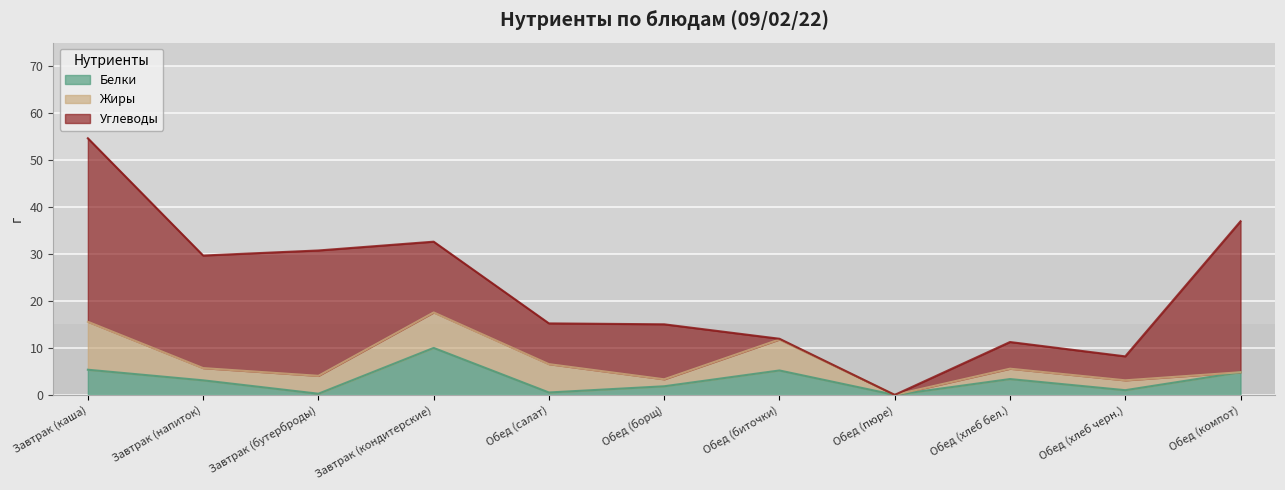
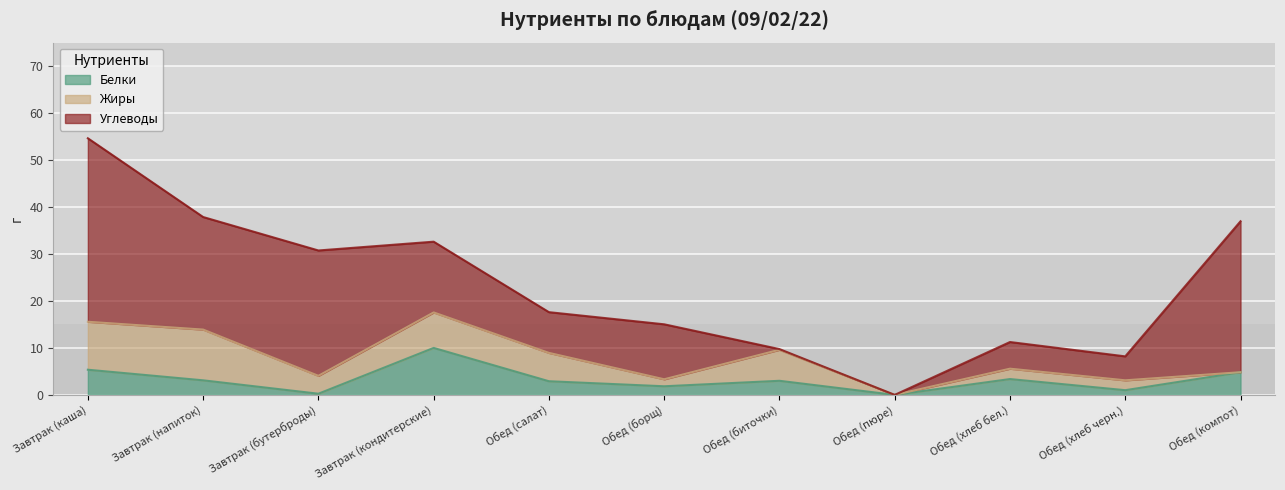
  {
    "Белки": {
      "Завтрак (каша)": 5,
      "Завтрак (напиток)": 3,
      "Завтрак (бутерброды)": 0,
      "Завтрак (кондитерские)": 10,
-     "Обед (салат)": 1,
+     "Обед (салат)": 3,
      "Обед (борщ)": 2,
-     "Обед (биточки)": 5,
+     "Обед (биточки)": 3,
      "Обед (хлеб бел.)": 3,
      "Обед (хлеб черн.)": 1
    },
    "Жиры": {
      "Завтрак (каша)": 10,
-     "Завтрак (напиток)": 3,
+     "Завтрак (напиток)": 11,
      "Завтрак (бутерброды)": 4,
      "Завтрак (кондитерские)": 8,
      "Обед (салат)": 6,
      "Обед (борщ)": 1,
      "Обед (хлеб бел.)": 2,
      "Обед (хлеб черн.)": 2
    },
    "Углеводы": {
      "Завтрак (каша)": 39,
      "Завтрак (напиток)": 24,
      "Завтрак (бутерброды)": 27,
      "Завтрак (кондитерские)": 15,
      "Обед (салат)": 9,
      "Обед (борщ)": 12,
      "Обед (хлеб бел.)": 6,
      "Обед (хлеб черн.)": 5,
      "Обед (компот)": 32
    }
  }
